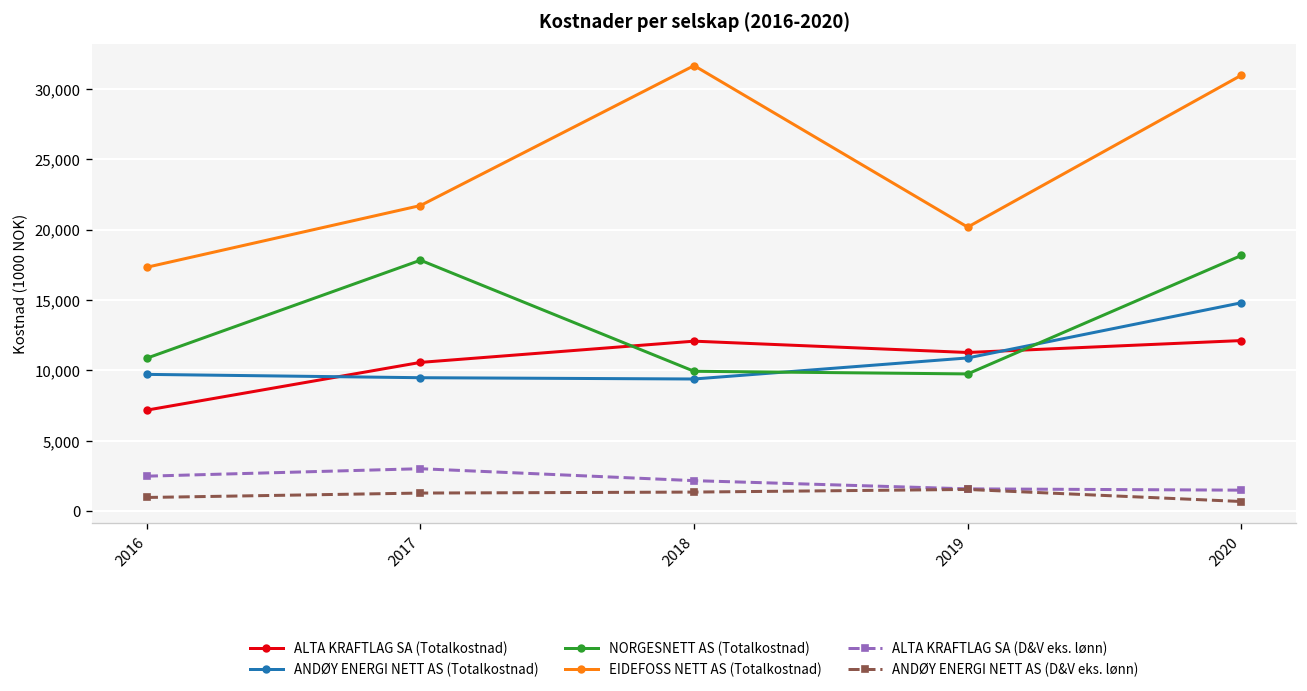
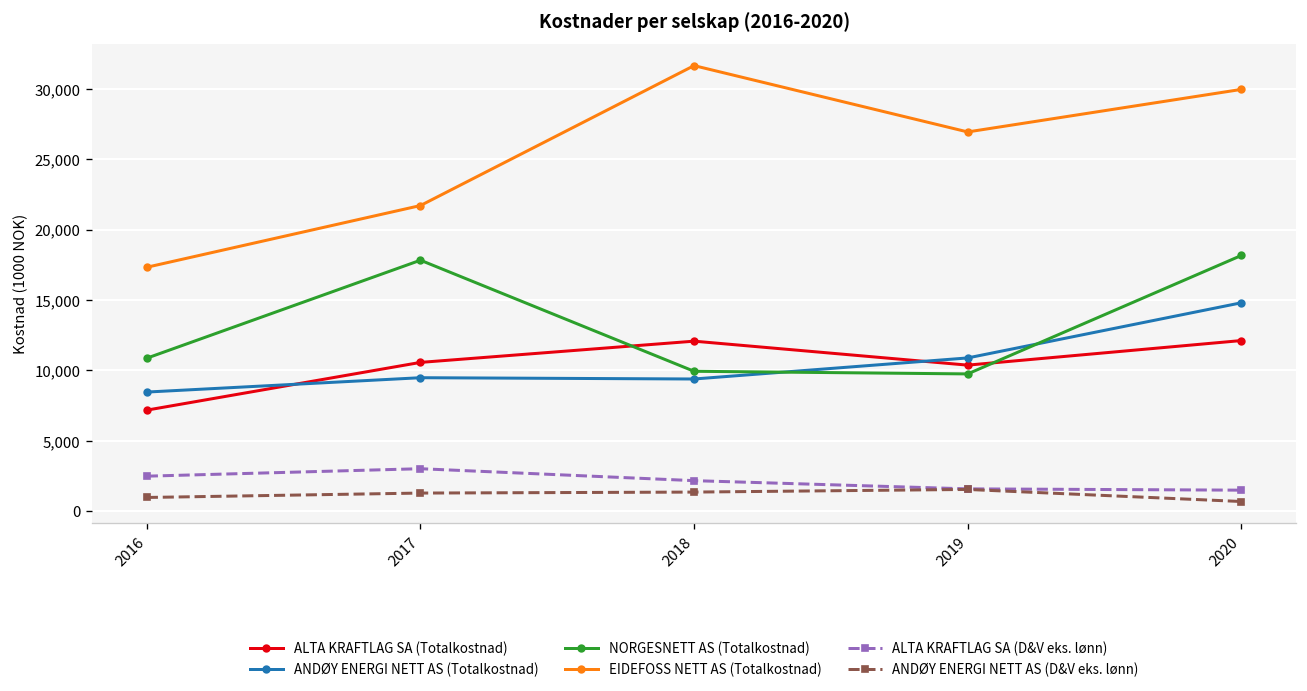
  {
    "ALTA KRAFTLAG SA (Totalkostnad)": {
      "2016": "7,200",
      "2017": "10,600",
      "2018": "12,100",
-     "2019": "11,300",
+     "2019": "10,400",
      "2020": "12,100"
    },
    "ANDØY ENERGI NETT AS (Totalkostnad)": {
-     "2016": "9,700",
+     "2016": "8,500",
      "2017": "9,500",
      "2018": "9,400",
      "2019": "10,900",
      "2020": "14,800"
    },
    "NORGESNETT AS (Totalkostnad)": {
      "2016": "10,900",
      "2017": "17,800",
      "2018": "9,900",
      "2019": "9,800",
      "2020": "18,200"
    },
    "EIDEFOSS NETT AS (Totalkostnad)": {
      "2016": "17,300",
      "2017": "21,700",
      "2018": "31,700",
-     "2019": "20,200",
-     "2020": "31,000"
+     "2019": "26,900",
+     "2020": "30,000"
    },
    "ALTA KRAFTLAG SA (D&V eks. lønn)": {
      "2016": "2,500",
      "2017": "3,000",
      "2018": "2,200",
      "2020": "1,500"
    },
    "ANDØY ENERGI NETT AS (D&V eks. lønn)": {
      "2016": "1,000",
      "2017": "1,300",
      "2018": "1,400",
      "2020": "700"
    }
  }
